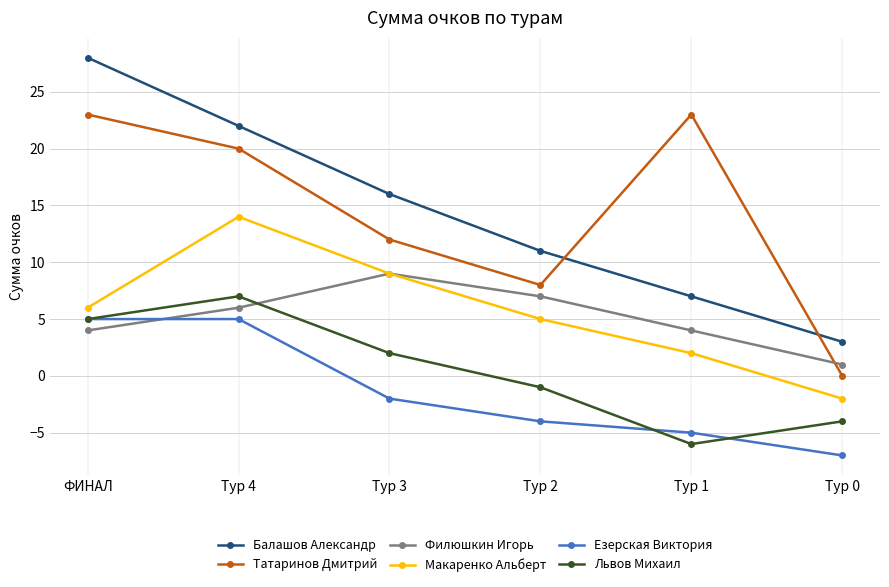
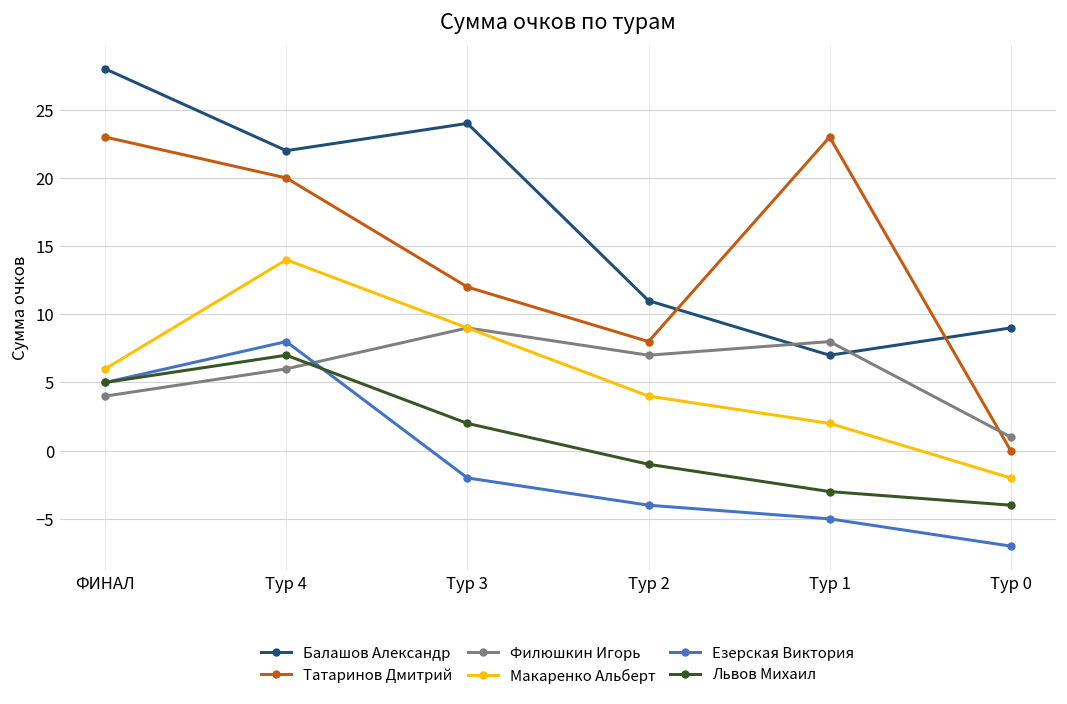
  {
    "Балашов Александр": {
      "ФИНАЛ": 28,
      "Тур 4": 22,
-     "Тур 3": 16,
+     "Тур 3": 24,
      "Тур 2": 11,
      "Тур 1": 7,
-     "Тур 0": 3
+     "Тур 0": 9
    },
    "Татаринов Дмитрий": {
      "ФИНАЛ": 23,
      "Тур 4": 20,
      "Тур 3": 12,
      "Тур 2": 8,
      "Тур 1": 23,
      "Тур 0": 0
    },
    "Филюшкин Игорь": {
      "ФИНАЛ": 4,
      "Тур 4": 6,
      "Тур 2": 7,
-     "Тур 1": 4,
+     "Тур 1": 8,
      "Тур 0": 1
    },
    "Макаренко Альберт": {
      "ФИНАЛ": 6,
      "Тур 4": 14,
-     "Тур 2": 5,
+     "Тур 2": 4,
      "Тур 1": 2,
      "Тур 0": -2
    },
    "Езерская Виктория": {
-     "Тур 4": 5,
+     "Тур 4": 8,
      "Тур 3": -2,
      "Тур 2": -4,
      "Тур 1": -5,
      "Тур 0": -7
    },
    "Львов Михаил": {
      "Тур 4": 7,
      "Тур 3": 2,
      "Тур 2": -1,
-     "Тур 1": -6,
+     "Тур 1": -3,
      "Тур 0": -4
    }
  }
